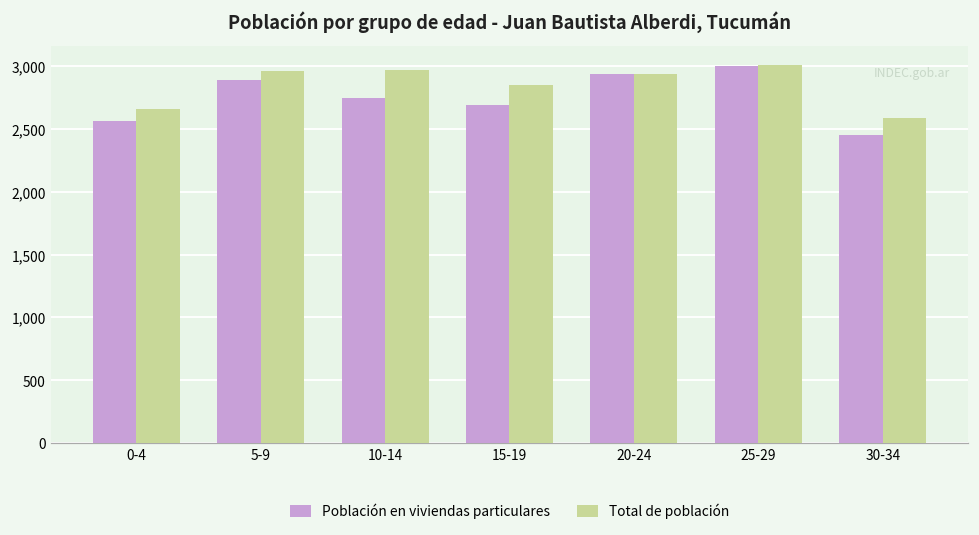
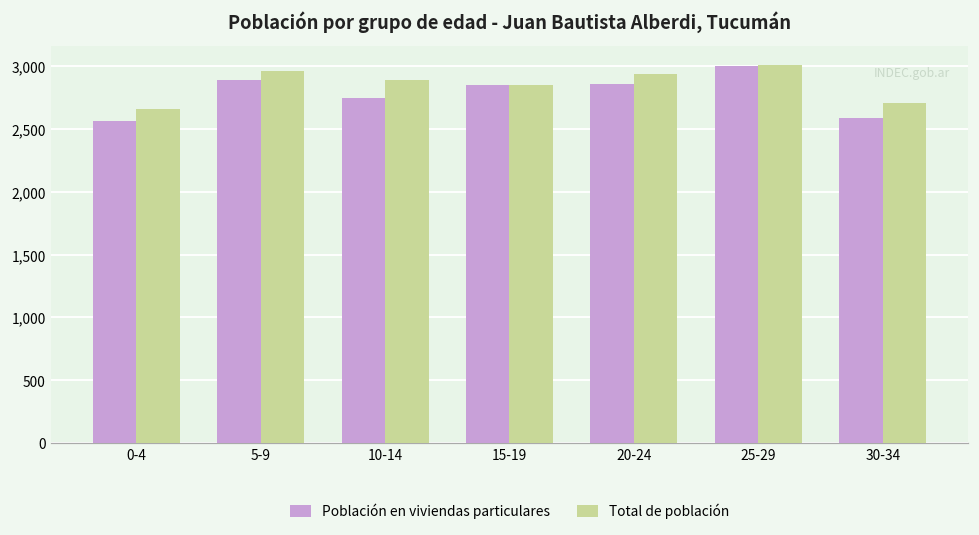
  {
    "Población en viviendas particulares": {
      "0-4": "2,570",
      "5-9": "2,890",
      "10-14": "2,750",
-     "15-19": "2,690",
-     "20-24": "2,940",
+     "15-19": "2,850",
+     "20-24": "2,860",
      "25-29": "3,000",
-     "30-34": "2,450"
+     "30-34": "2,590"
    },
    "Total de población": {
      "0-4": "2,660",
      "5-9": "2,960",
-     "10-14": "2,970",
+     "10-14": "2,890",
      "15-19": "2,850",
      "20-24": "2,940",
      "25-29": "3,010",
-     "30-34": "2,590"
+     "30-34": "2,700"
    }
  }
